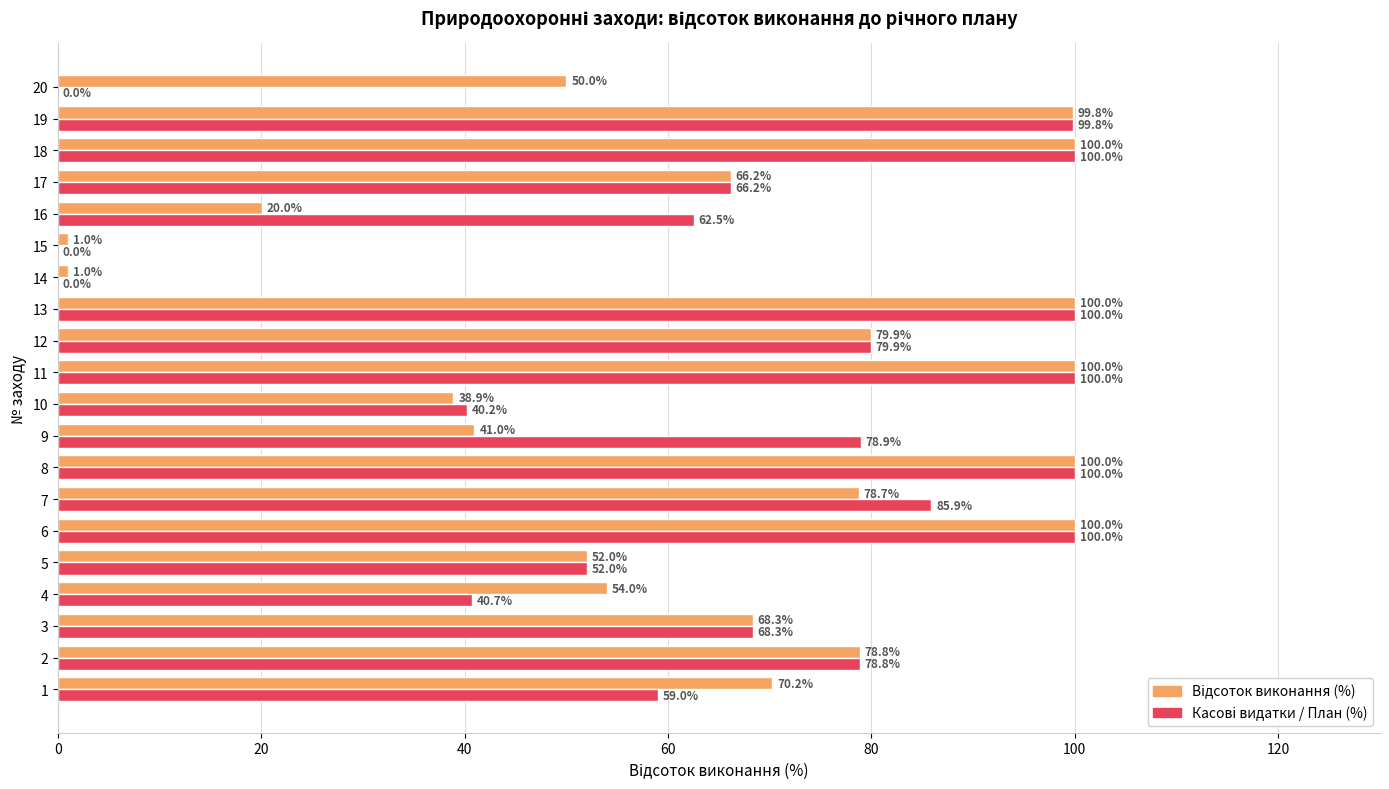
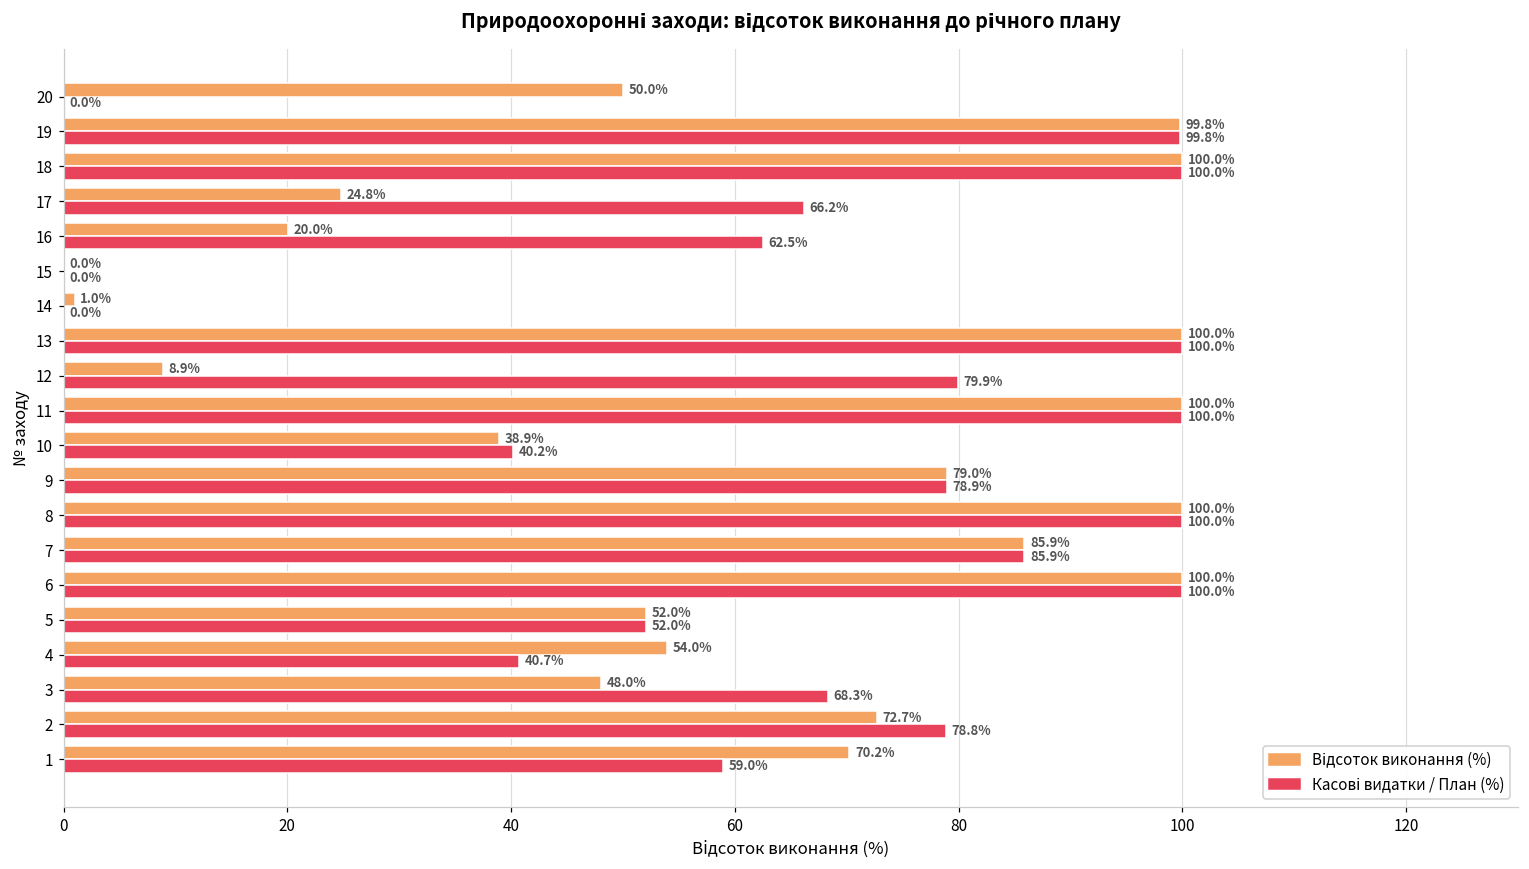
  {
    "Відсоток виконання (%)": {
      "20": "50.0%",
      "19": "99.8%",
      "18": "100.0%",
-     "17": "66.2%",
+     "17": "24.8%",
      "16": "20.0%",
-     "15": "1.0%",
+     "15": "0.0%",
      "14": "1.0%",
      "13": "100.0%",
-     "12": "79.9%",
+     "12": "8.9%",
      "11": "100.0%",
      "10": "38.9%",
-     "9": "41.0%",
+     "9": "79.0%",
      "8": "100.0%",
-     "7": "78.7%",
+     "7": "85.9%",
      "6": "100.0%",
      "5": "52.0%",
      "4": "54.0%",
-     "3": "68.3%",
-     "2": "78.8%",
+     "3": "48.0%",
+     "2": "72.7%",
      "1": "70.2%"
    },
    "Касові видатки / План (%)": {
      "20": "0.0%",
      "19": "99.8%",
      "18": "100.0%",
      "17": "66.2%",
      "16": "62.5%",
      "15": "0.0%",
      "14": "0.0%",
      "13": "100.0%",
      "12": "79.9%",
      "11": "100.0%",
      "10": "40.2%",
      "9": "78.9%",
      "8": "100.0%",
      "7": "85.9%",
      "6": "100.0%",
      "5": "52.0%",
      "4": "40.7%",
      "3": "68.3%",
      "2": "78.8%",
      "1": "59.0%"
    }
  }
